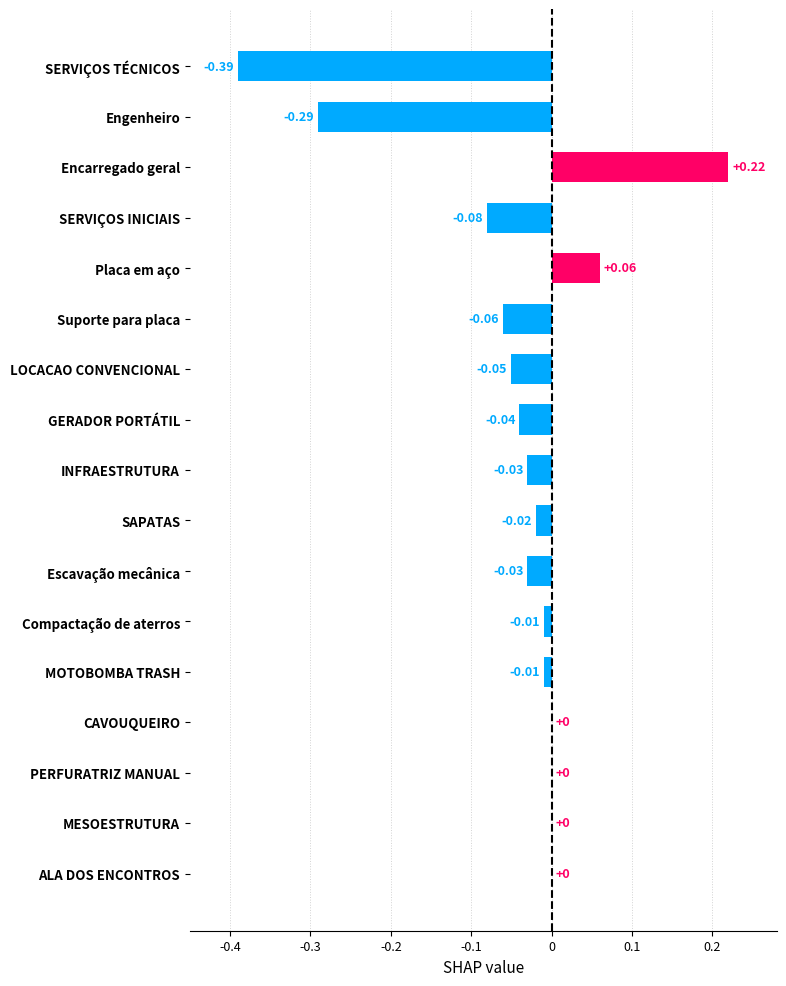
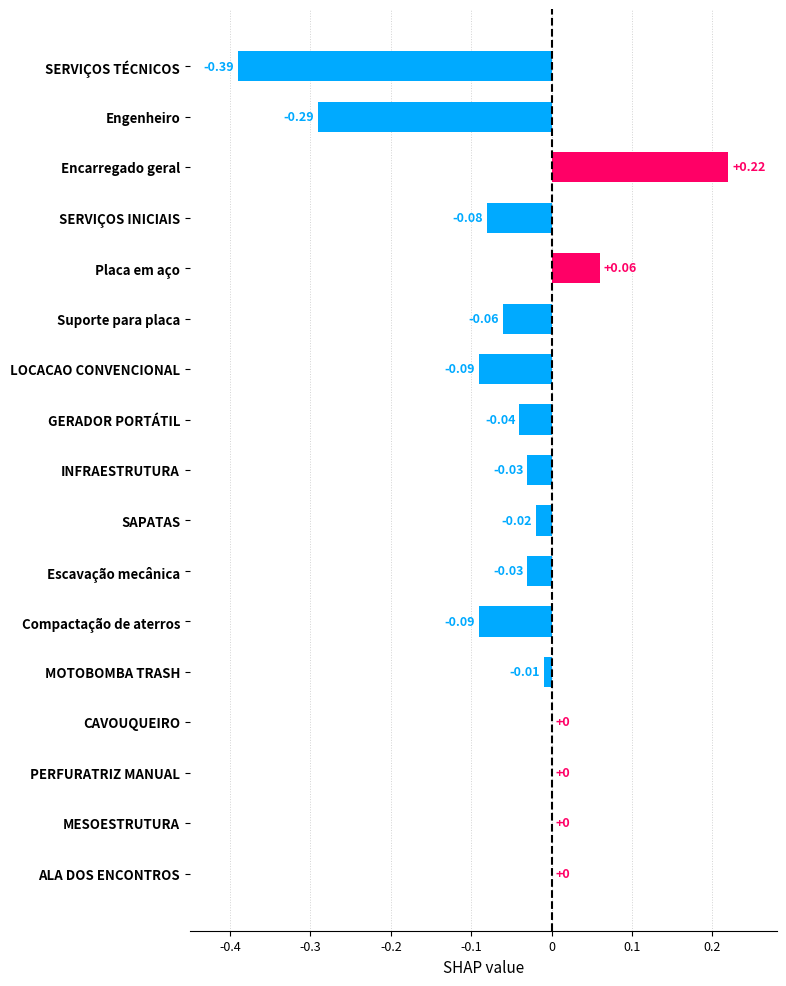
  {
    "SERVIÇOS TÉCNICOS": "-0.39",
    "Engenheiro": "-0.29",
    "Encarregado geral": "+0.22",
    "SERVIÇOS INICIAIS": "-0.08",
    "Placa em aço": "+0.06",
    "Suporte para placa": "-0.06",
-   "LOCACAO CONVENCIONAL": "-0.05",
+   "LOCACAO CONVENCIONAL": "-0.09",
    "GERADOR PORTÁTIL": "-0.04",
    "INFRAESTRUTURA": "-0.03",
    "SAPATAS": "-0.02",
    "Escavação mecânica": "-0.03",
-   "Compactação de aterros": "-0.01",
+   "Compactação de aterros": "-0.09",
    "MOTOBOMBA TRASH": "-0.01",
    "CAVOUQUEIRO": "+0",
    "PERFURATRIZ MANUAL": "+0",
    "MESOESTRUTURA": "+0",
    "ALA DOS ENCONTROS": "+0"
  }
